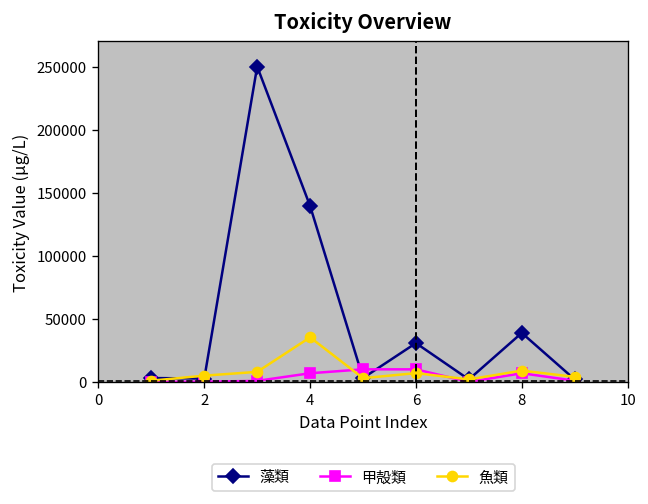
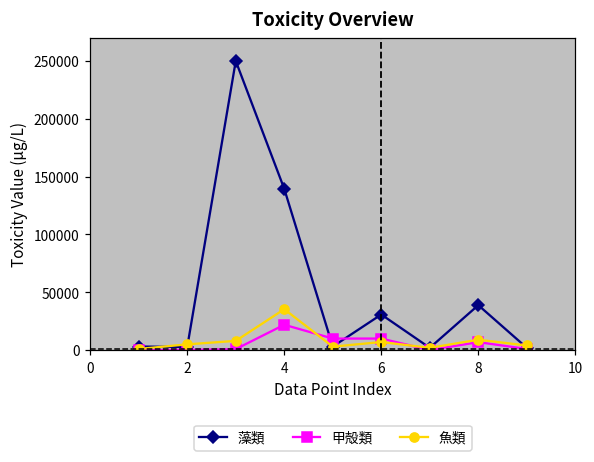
  {
    "藻類": {
      "4": 139000,
      "6": 31000,
      "8": 39000
    },
    "甲殻類": {
      "2": 0,
-     "4": 7000,
+     "4": 22000,
      "6": 10000
    },
    "魚類": {
      "4": 35000,
      "6": 7000
    }
  }
